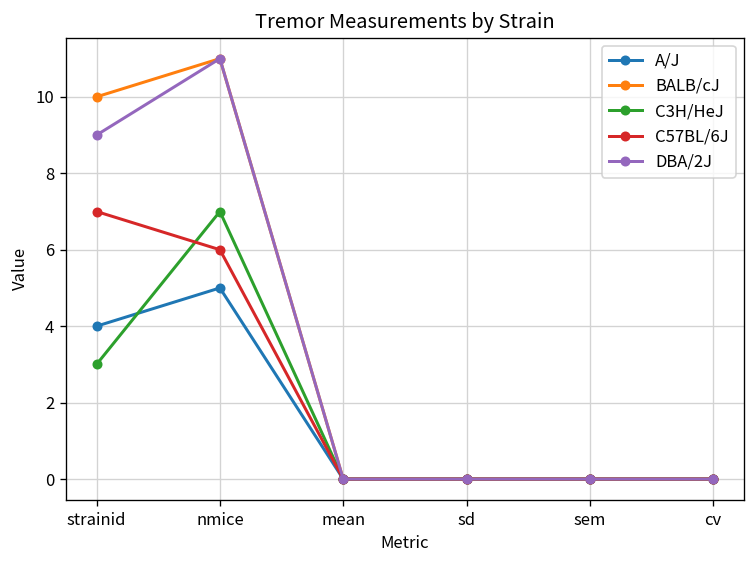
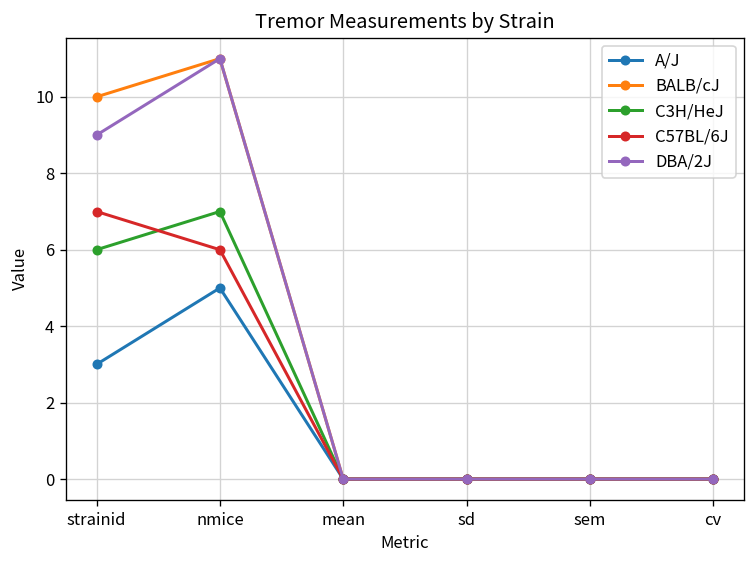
  {
    "A/J": {
-     "strainid": 4,
+     "strainid": 3,
      "nmice": 5
    },
    "BALB/cJ": {
      "strainid": 10
    },
    "C3H/HeJ": {
-     "strainid": 3,
+     "strainid": 6,
      "nmice": 7
    },
    "C57BL/6J": {
      "strainid": 7,
      "nmice": 6
    },
    "DBA/2J": {
      "strainid": 9
    }
  }
